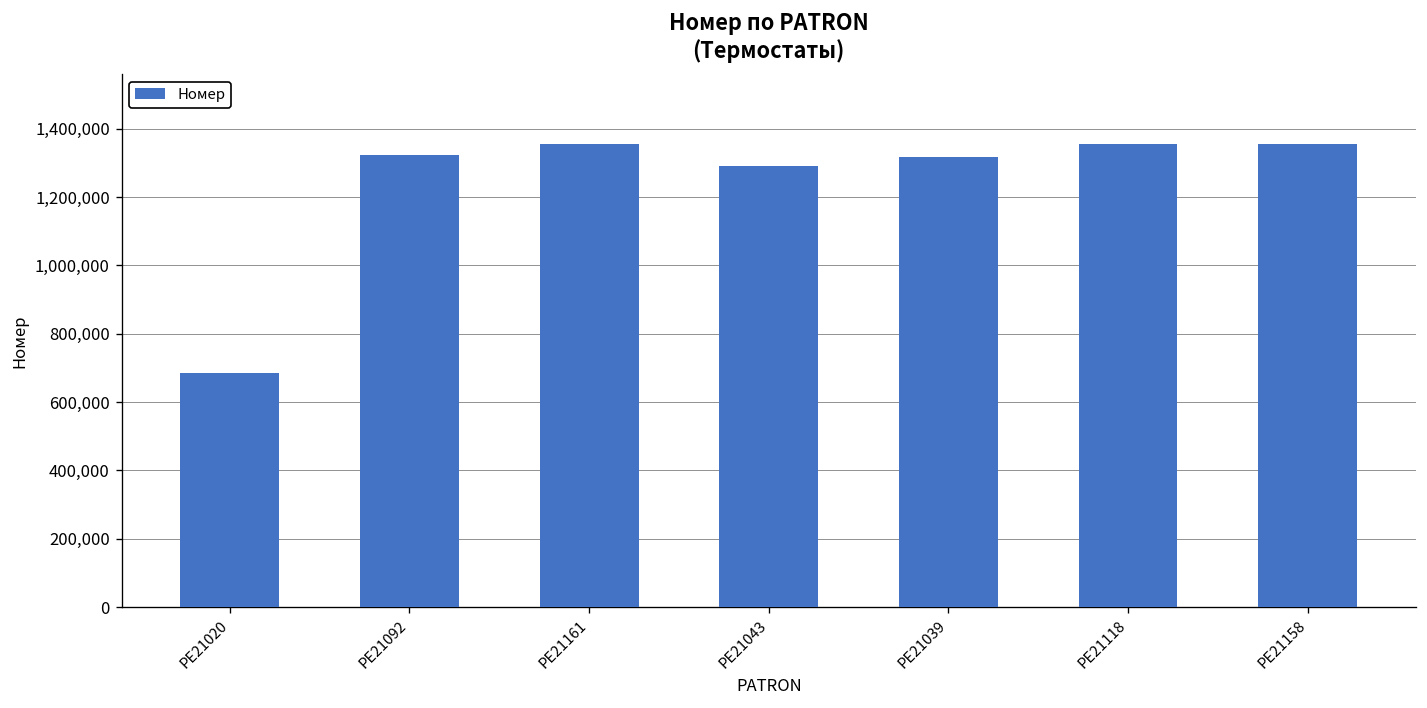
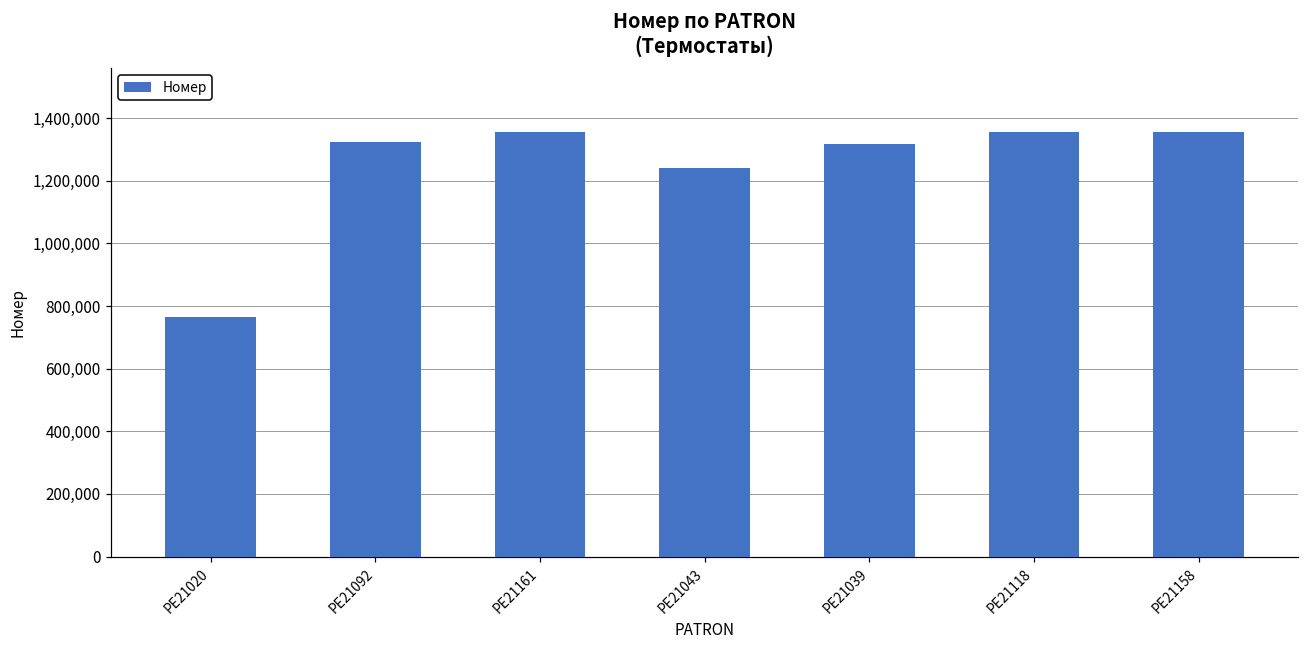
  {
-   "PE21020": "690,000",
+   "PE21020": "760,000",
    "PE21092": "1,320,000",
    "PE21161": "1,360,000",
-   "PE21043": "1,290,000",
+   "PE21043": "1,240,000",
    "PE21039": "1,320,000",
    "PE21118": "1,360,000",
    "PE21158": "1,360,000"
  }
